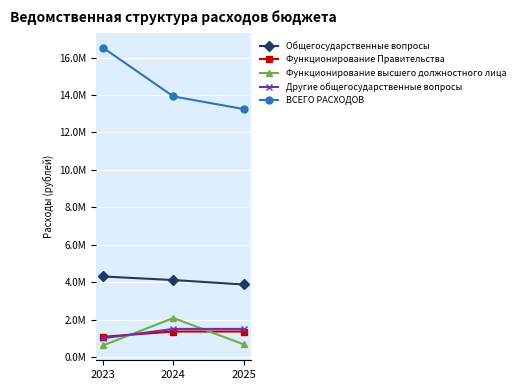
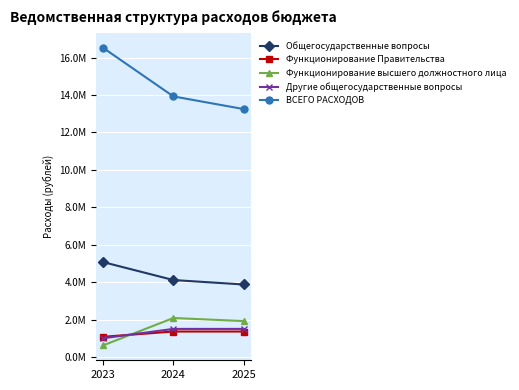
  {
    "Общегосударственные вопросы": {
-     "2023": 4300000,
+     "2023": 5100000,
      "2024": 4100000,
      "2025": 3900000
    },
    "Функционирование Правительства": {
      "2024": 1400000,
      "2025": 1400000
    },
    "Функционирование высшего должностного лица": {
      "2023": 600000,
      "2024": 2100000,
-     "2025": 700000
+     "2025": 1900000
    },
    "Другие общегосударственные вопросы": {
      "2024": 1500000,
      "2025": 1500000
    },
    "ВСЕГО РАСХОДОВ": {
      "2023": 16500000,
      "2024": 13900000,
      "2025": 13200000
    }
  }
